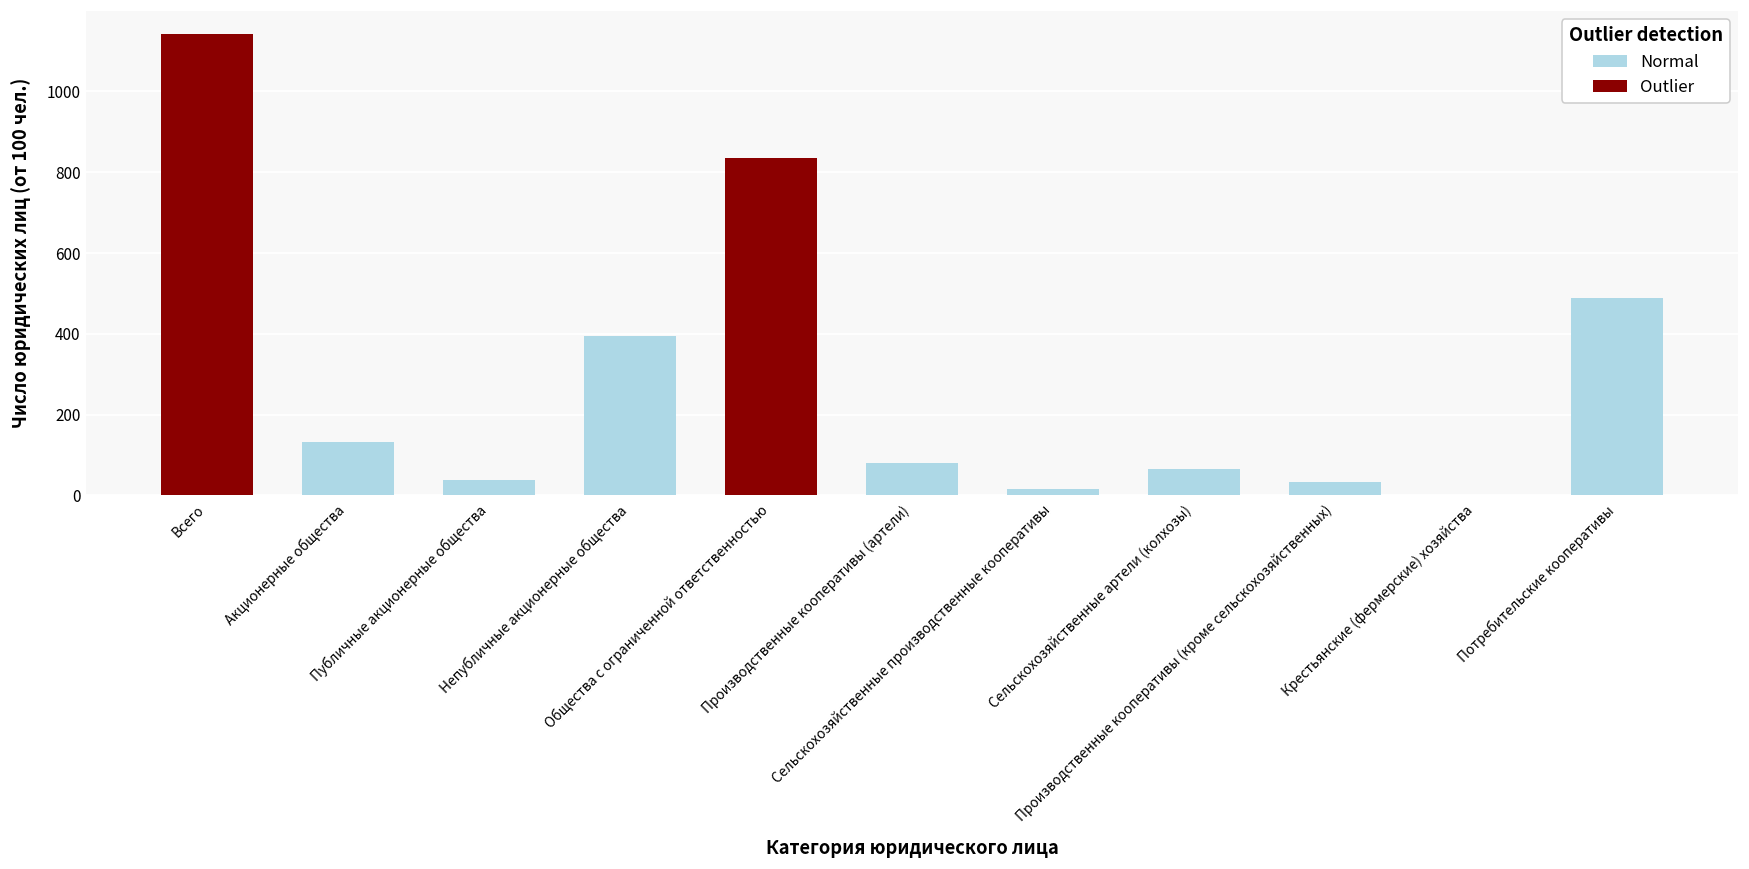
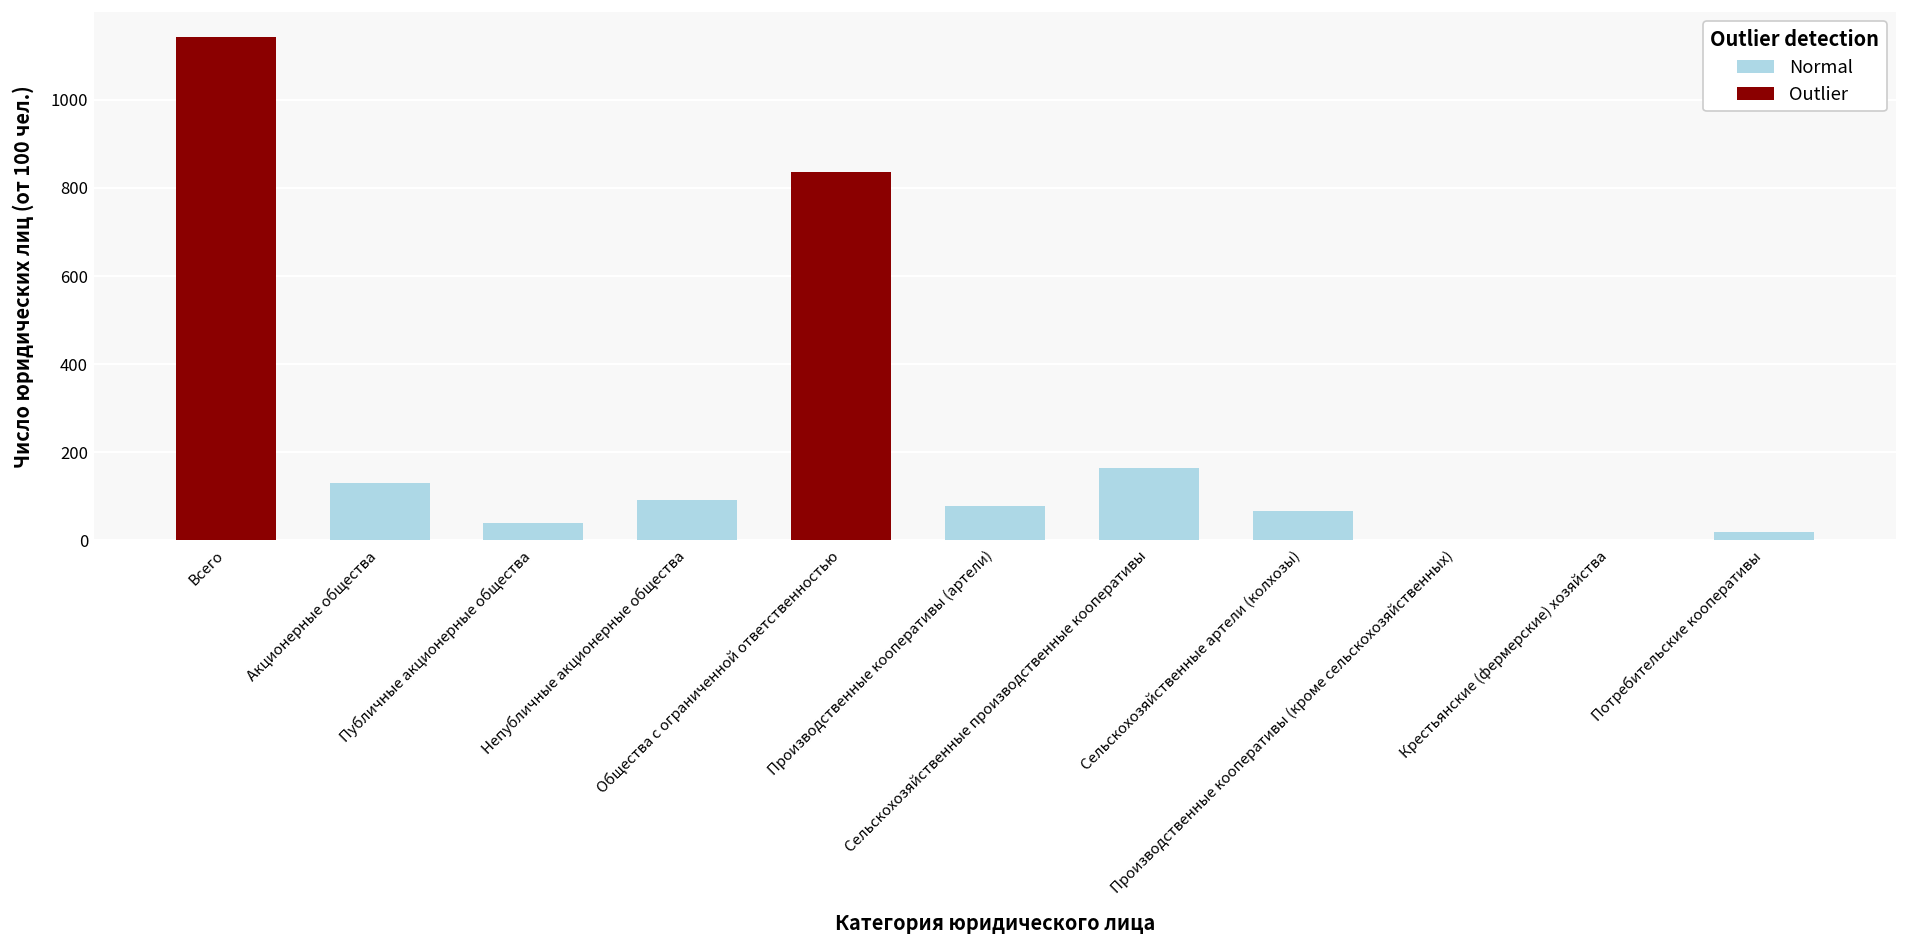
  {
    "Всего": 1140,
    "Акционерные общества": 130,
    "Публичные акционерные общества": 40,
-   "Непубличные акционерные общества": 390,
+   "Непубличные акционерные общества": 90,
    "Общества с ограниченной ответственностью": 840,
    "Производственные кооперативы (артели)": 80,
-   "Сельскохозяйственные производственные кооперативы": 20,
+   "Сельскохозяйственные производственные кооперативы": 160,
    "Сельскохозяйственные артели (колхозы)": 70,
-   "Производственные кооперативы (кроме сельскохозяйственных)": 30,
+   "Производственные кооперативы (кроме сельскохозяйственных)": 0,
    "Крестьянские (фермерские) хозяйства": 0,
-   "Потребительские кооперативы": 490
+   "Потребительские кооперативы": 20
  }
